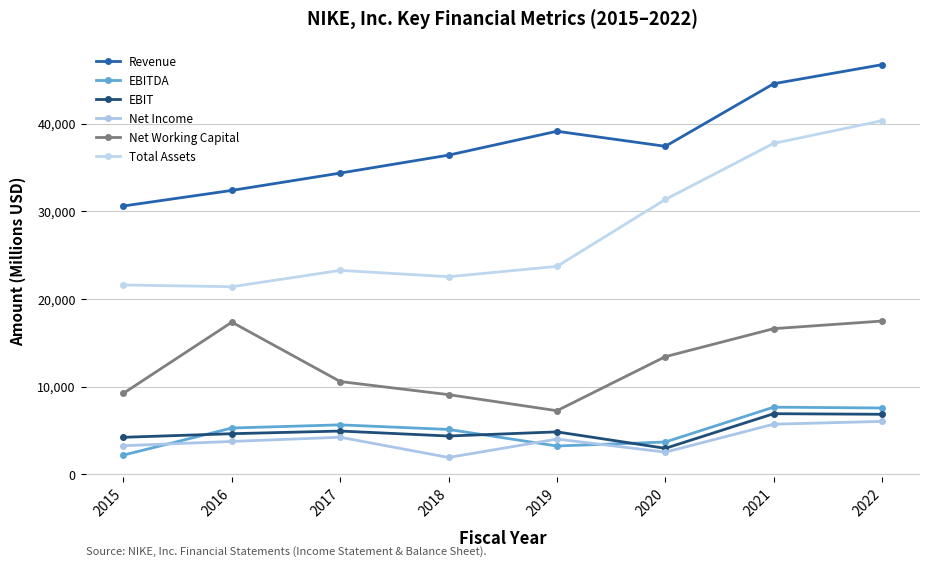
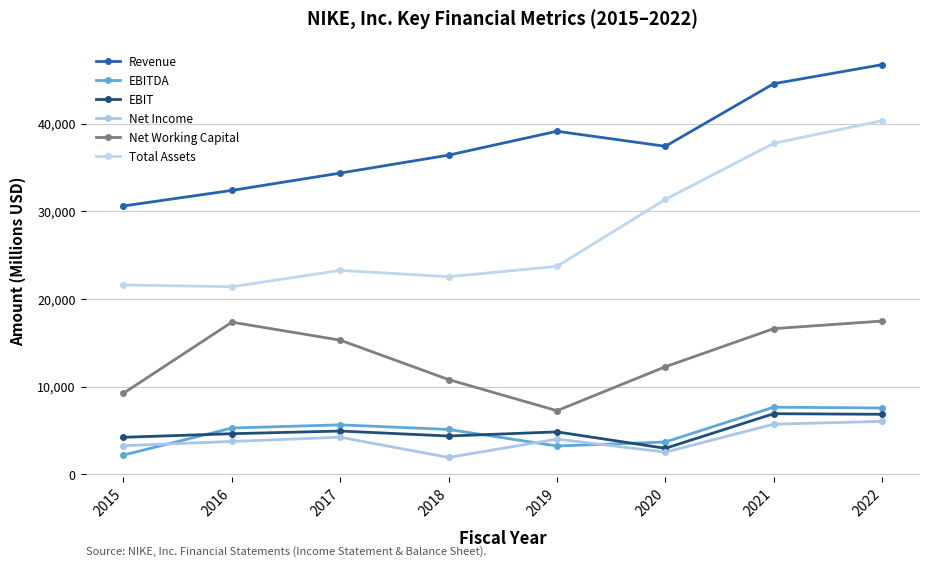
  {
    "EBITDA": {
      "2015": "2,000",
      "2016": "5,000",
      "2017": "6,000",
      "2018": "5,000",
      "2019": "3,000",
      "2020": "4,000",
      "2021": "8,000",
      "2022": "8,000"
    },
    "Net Working Capital": {
      "2015": "9,000",
      "2016": "17,000",
-     "2017": "11,000",
-     "2018": "9,000",
+     "2017": "15,000",
+     "2018": "11,000",
      "2019": "7,000",
-     "2020": "13,000",
+     "2020": "12,000",
      "2021": "17,000",
      "2022": "17,000"
    }
  }
